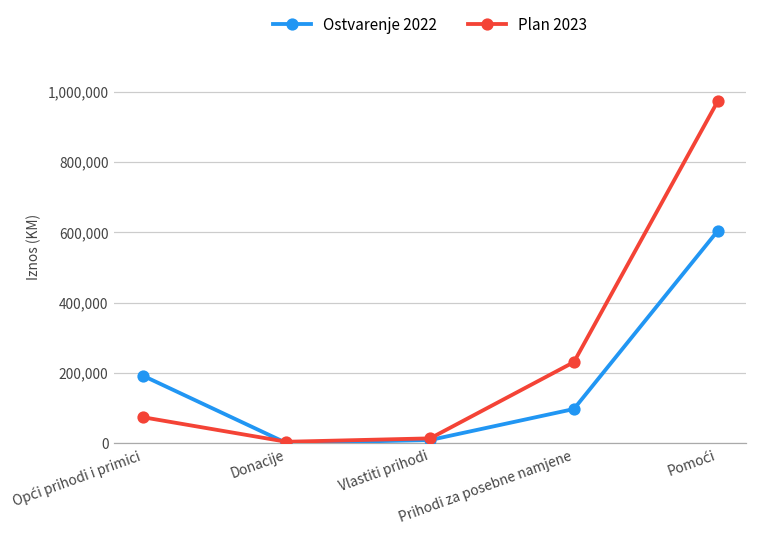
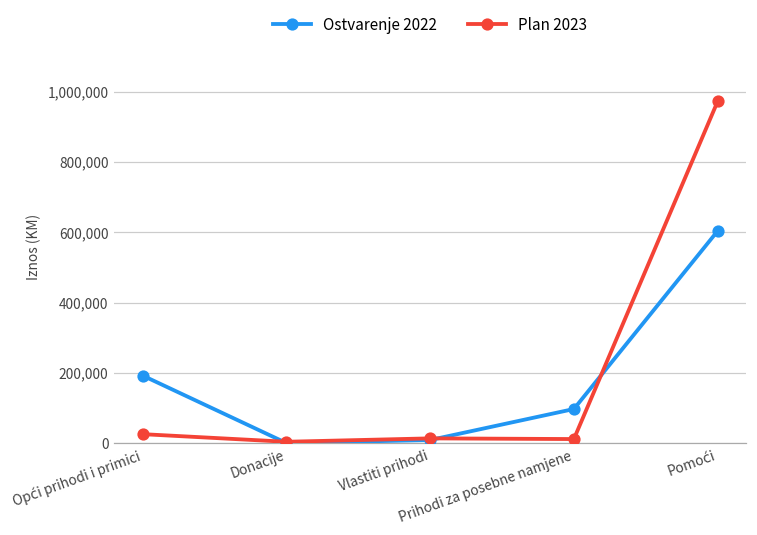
  {
    "Ostvarenje 2022": {
      "Opći prihodi i primici": "190,000",
      "Prihodi za posebne namjene": "100,000",
      "Pomoći": "600,000"
    },
    "Plan 2023": {
-     "Opći prihodi i primici": "70,000",
-     "Prihodi za posebne namjene": "230,000",
+     "Opći prihodi i primici": "30,000",
+     "Prihodi za posebne namjene": "10,000",
      "Pomoći": "970,000"
    }
  }
